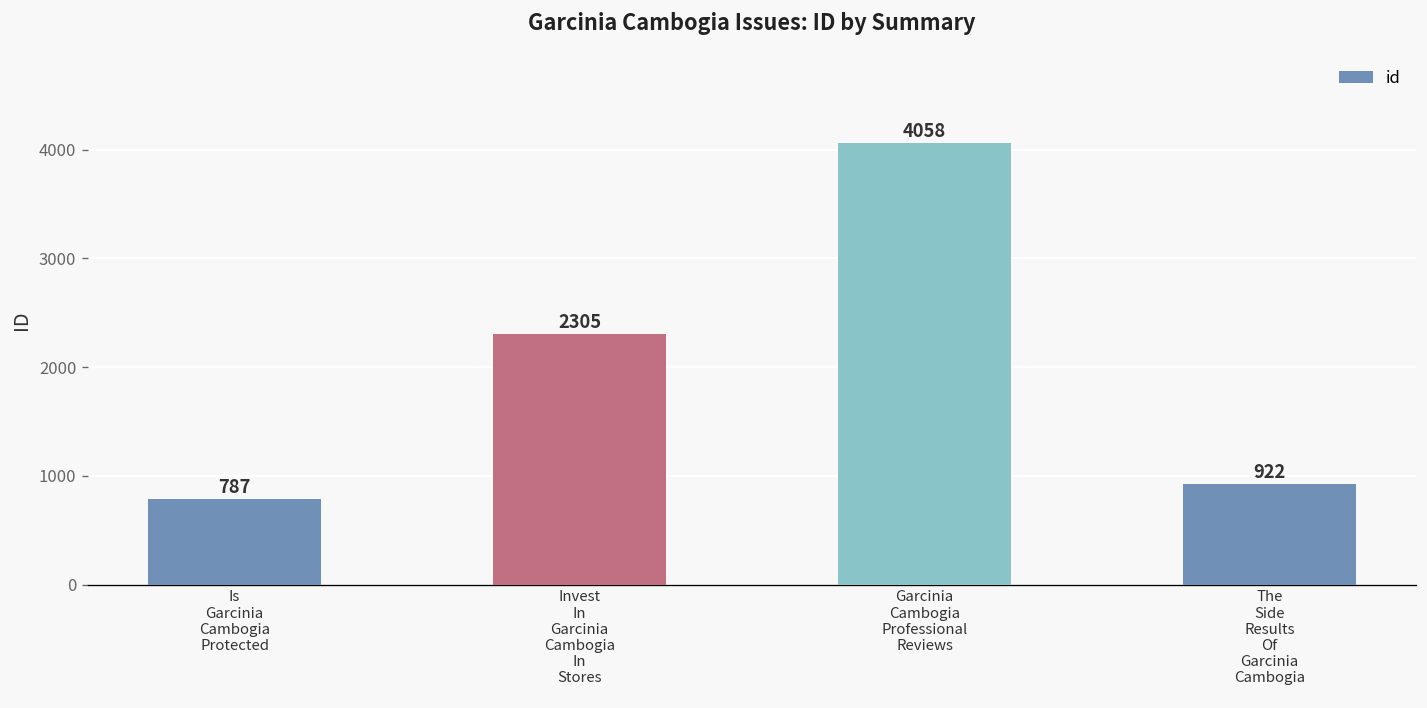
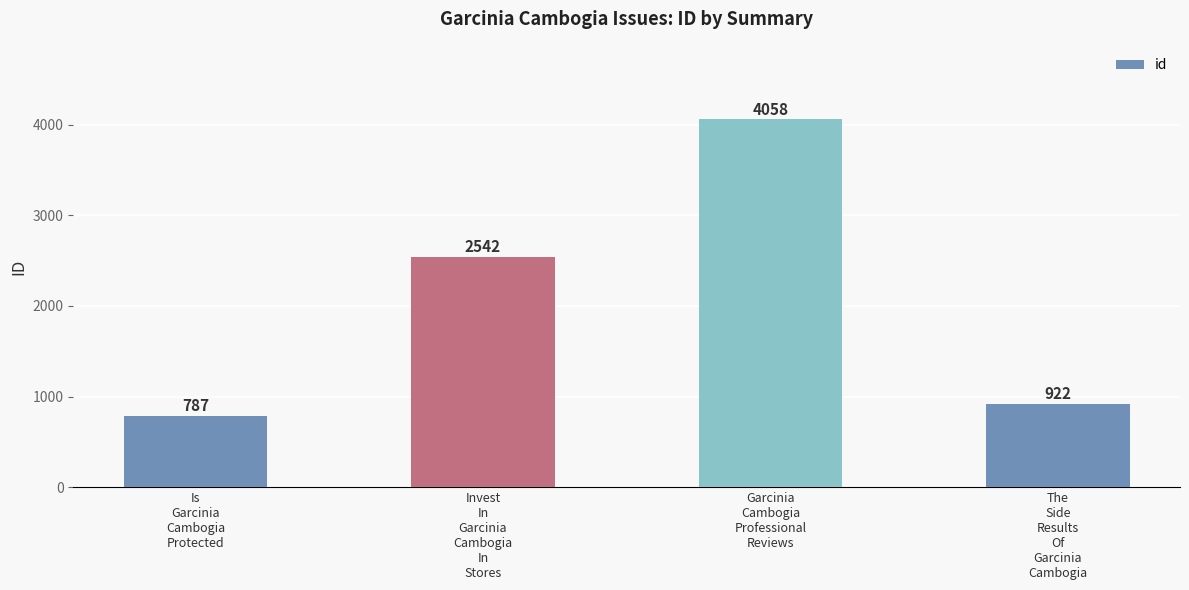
  {
    "Is Garcinia Cambogia Protected": 787,
-   "Invest In Garcinia Cambogia In Stores": 2305,
+   "Invest In Garcinia Cambogia In Stores": 2542,
    "Garcinia Cambogia Professional Reviews": 4058,
    "The Side Results Of Garcinia Cambogia": 922
  }
